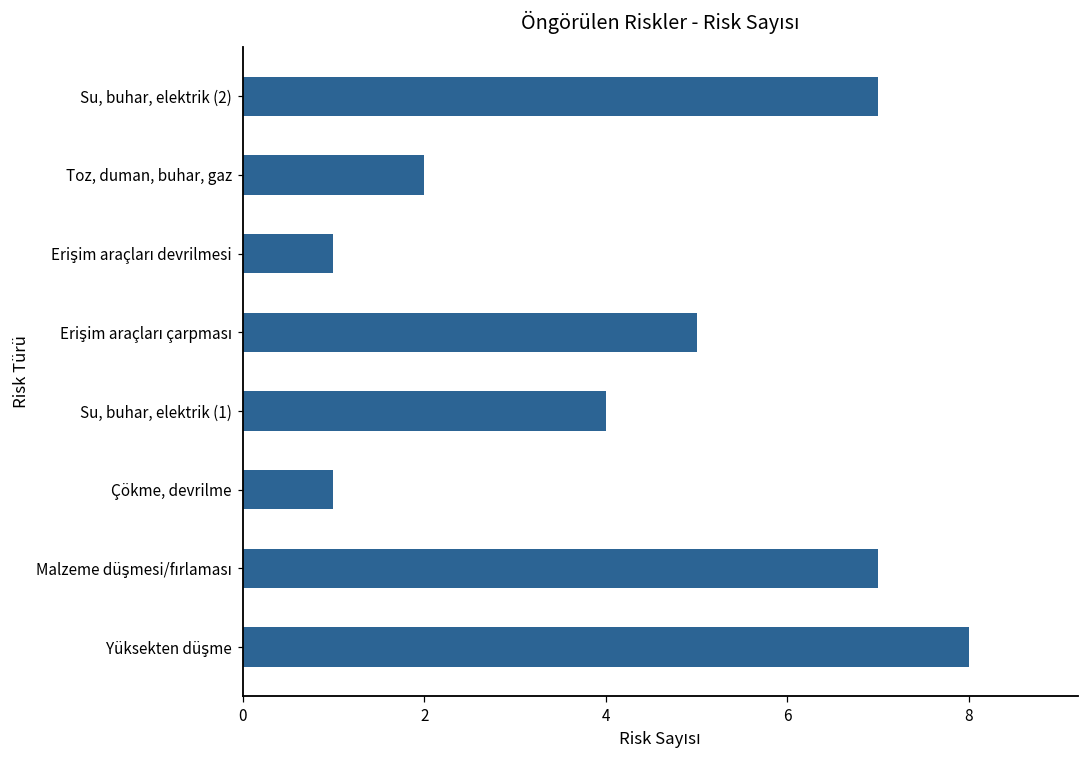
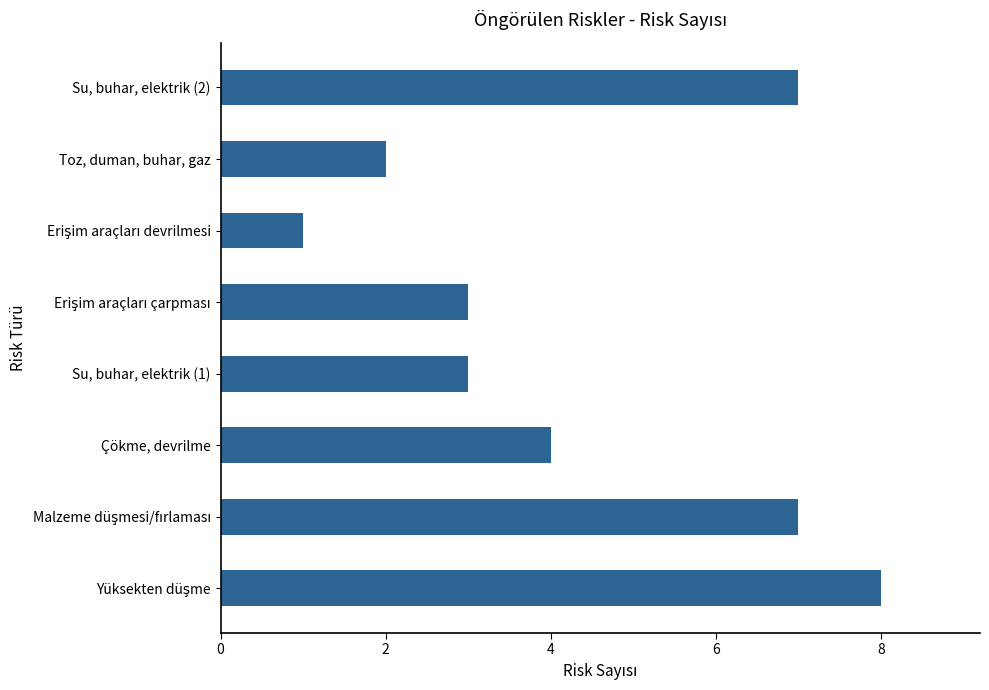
  {
    "Su, buhar, elektrik (2)": 7,
    "Toz, duman, buhar, gaz": 2,
    "Erişim araçları devrilmesi": 1,
-   "Erişim araçları çarpması": 5,
-   "Su, buhar, elektrik (1)": 4,
-   "Çökme, devrilme": 1,
+   "Erişim araçları çarpması": 3,
+   "Su, buhar, elektrik (1)": 3,
+   "Çökme, devrilme": 4,
    "Malzeme düşmesi/fırlaması": 7,
    "Yüksekten düşme": 8
  }
